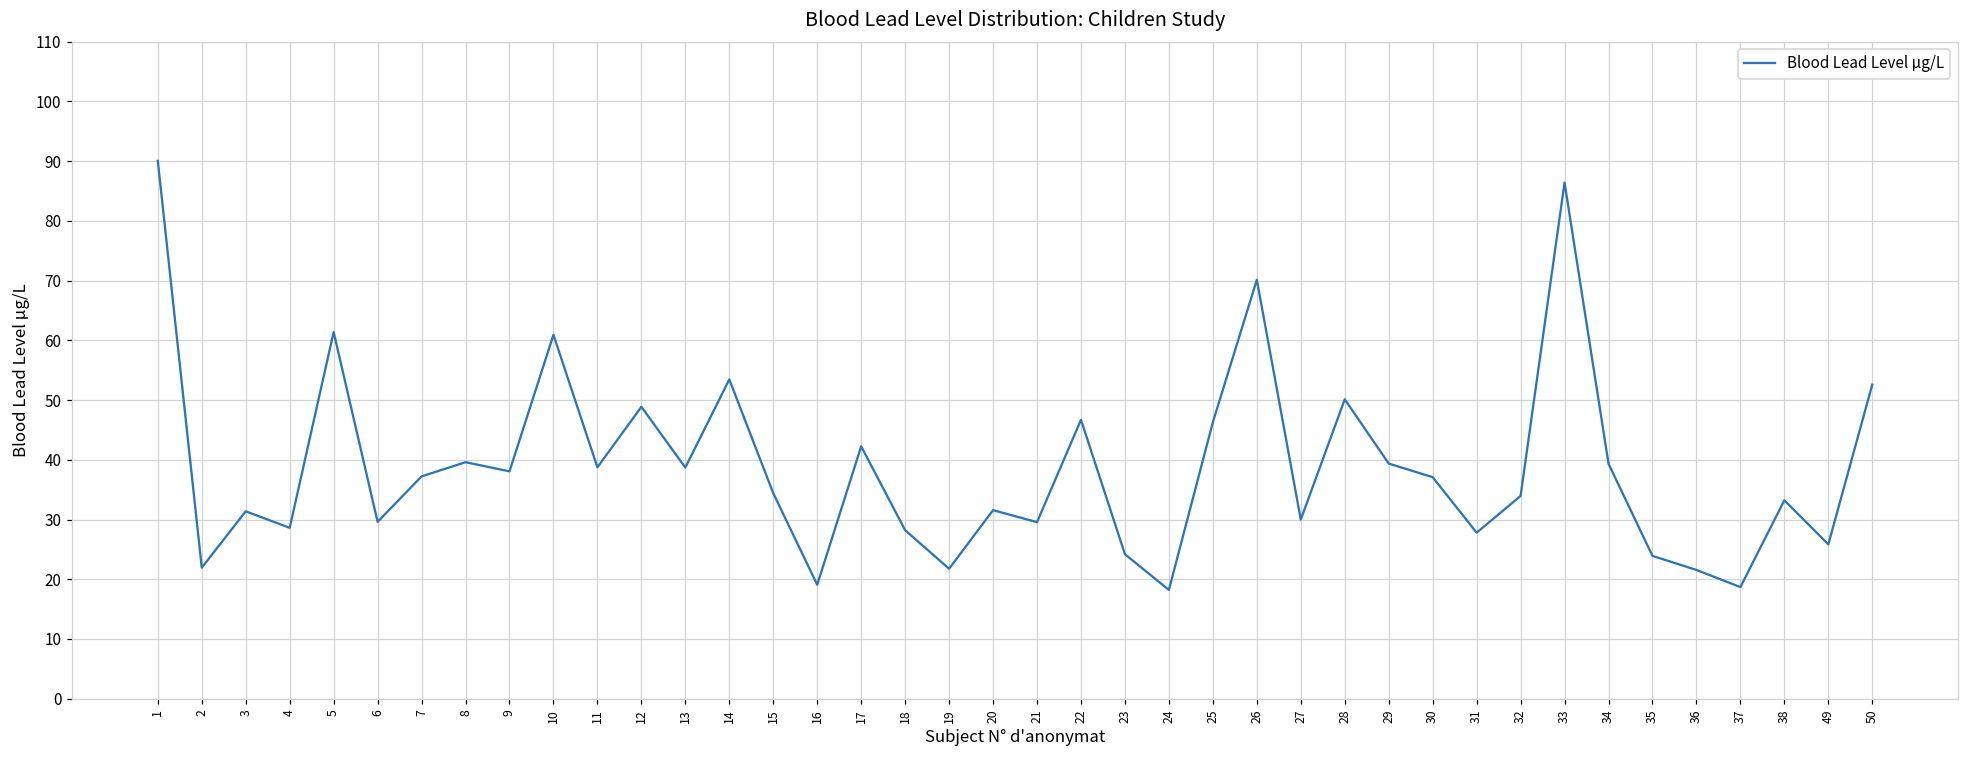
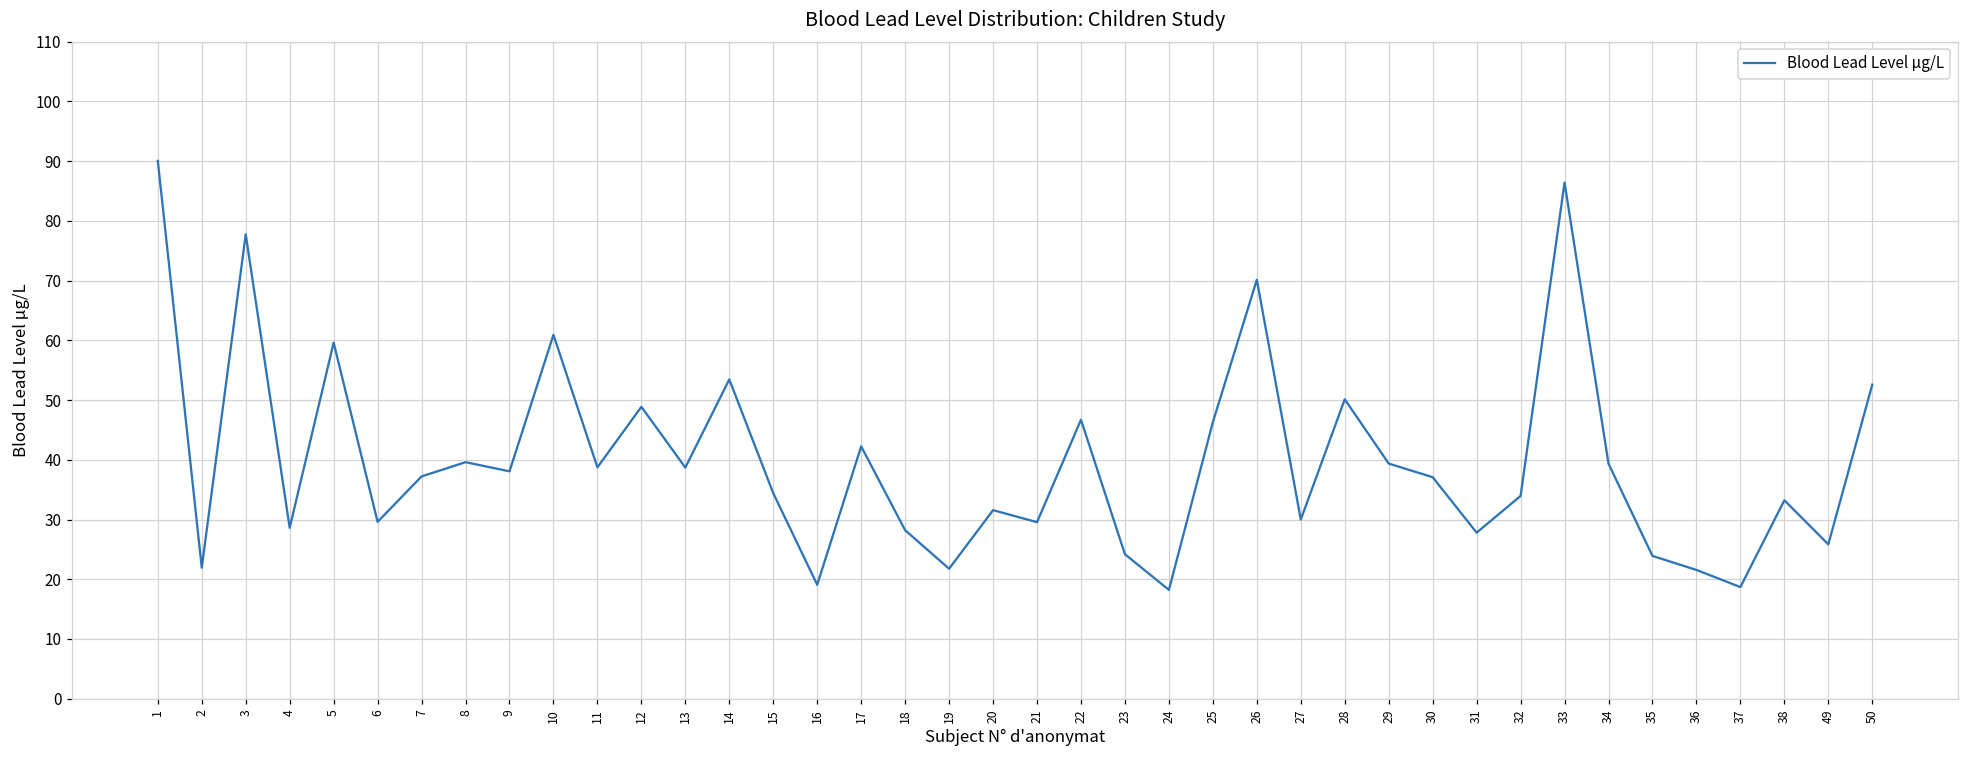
  {
    "1": 90,
    "2": 22,
-   "3": 31,
+   "3": 78,
    "4": 29,
-   "5": 61,
+   "5": 60,
    "6": 30,
    "7": 37,
    "8": 40,
    "9": 38,
    "10": 61,
    "11": 39,
    "12": 49,
    "13": 39,
    "14": 53,
    "15": 34,
    "16": 19,
    "17": 42,
    "18": 28,
    "19": 22,
    "20": 32,
    "21": 30,
    "22": 47,
    "23": 24,
    "24": 18,
    "25": 46,
    "26": 70,
    "27": 30,
    "28": 50,
    "29": 39,
    "30": 37,
    "31": 28,
    "32": 34,
    "33": 86,
    "34": 39,
    "35": 24,
    "36": 22,
    "37": 19,
    "38": 33,
    "49": 26,
    "50": 53
  }
